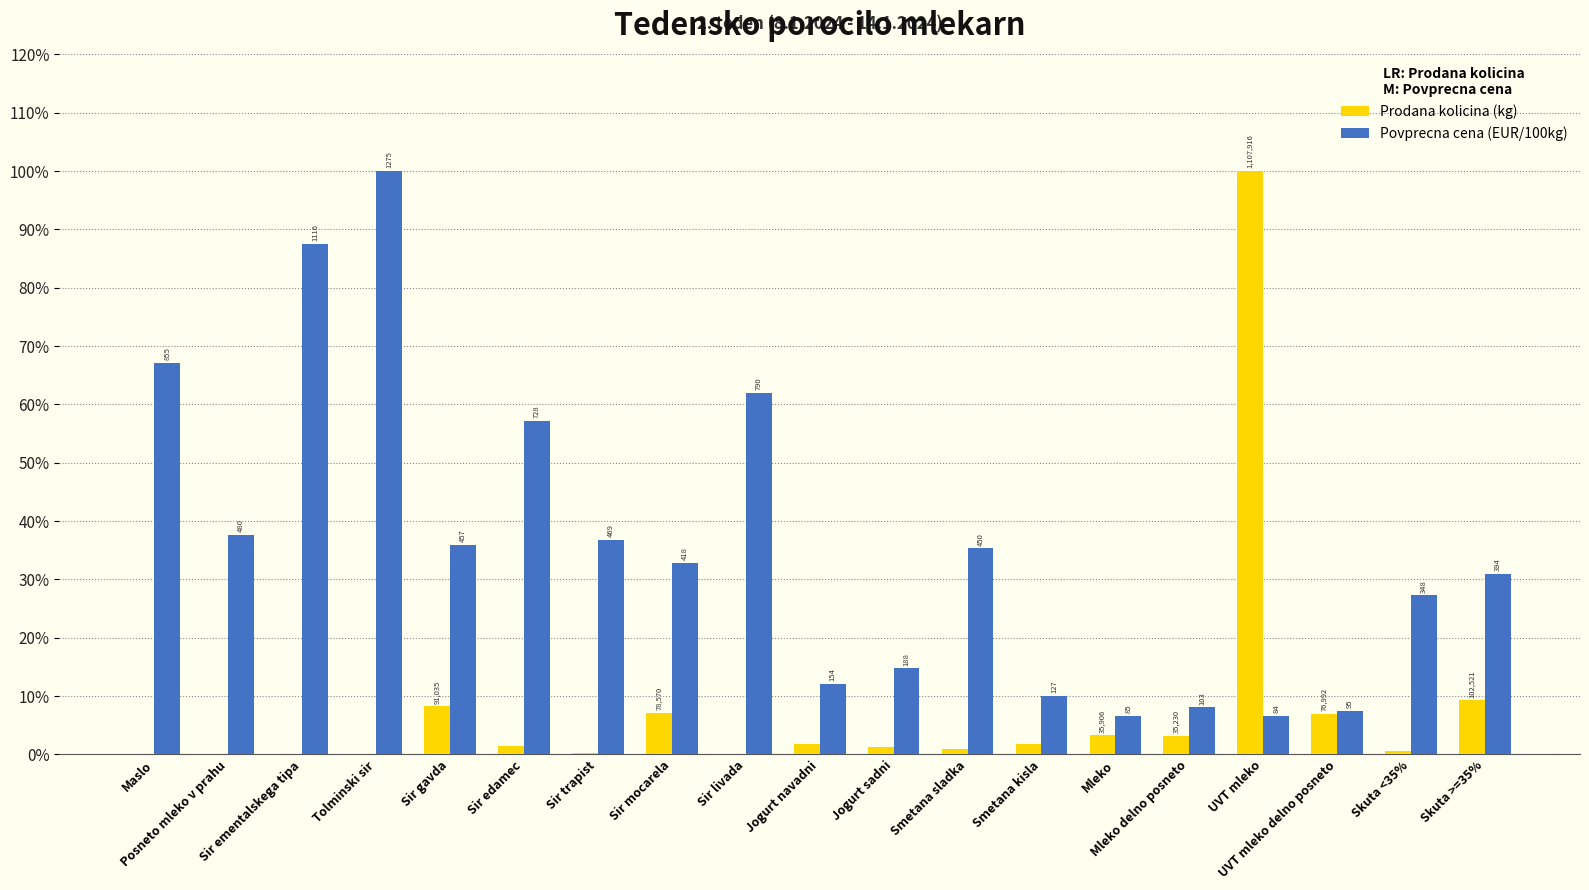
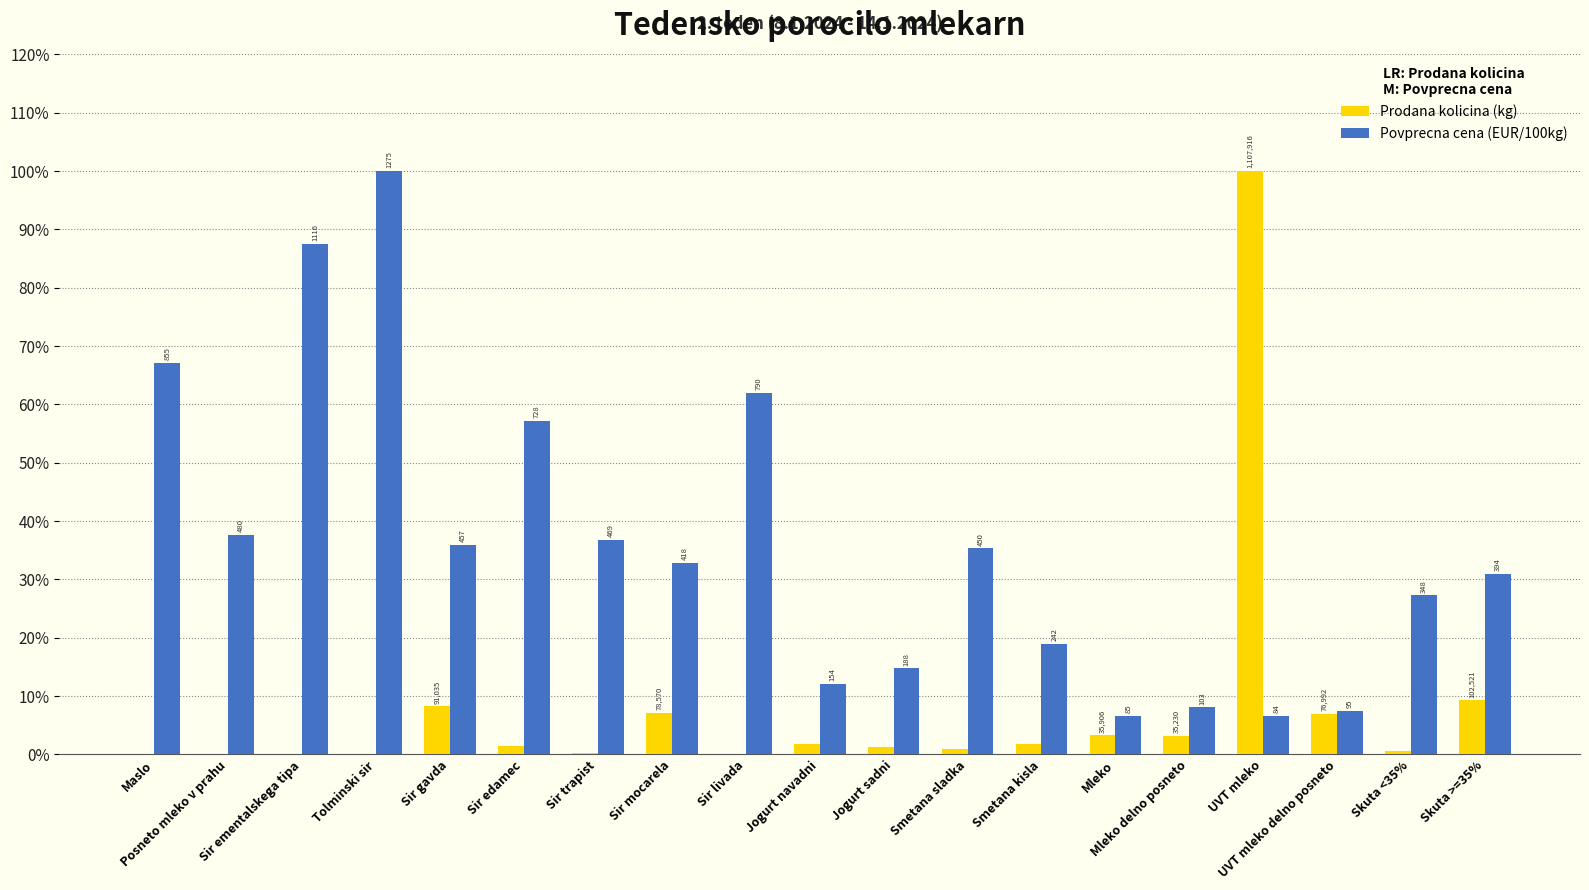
  {
    "Prodana kolicina (kg)": {
      "Sir edamec": "1%",
      "Jogurt navadni": "2%",
      "Jogurt sadni": "1%",
      "Smetana sladka": "1%",
      "Smetana kisla": "2%",
      "Skuta <35%": "1%"
    },
    "Povprecna cena (EUR/100kg)": {
-     "Smetana kisla": "127"
+     "Smetana kisla": "242"
    }
  }
